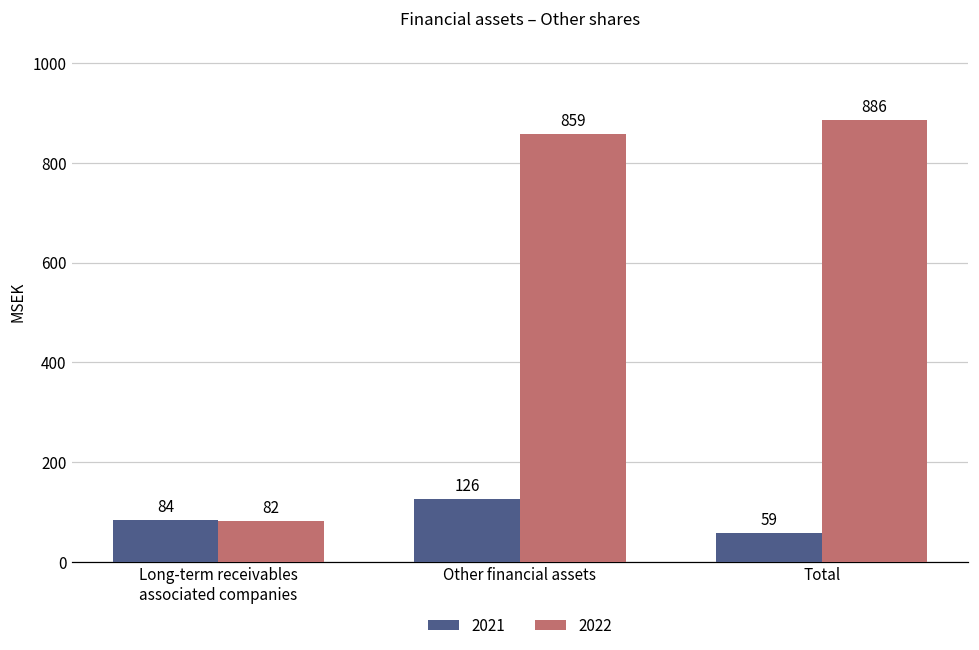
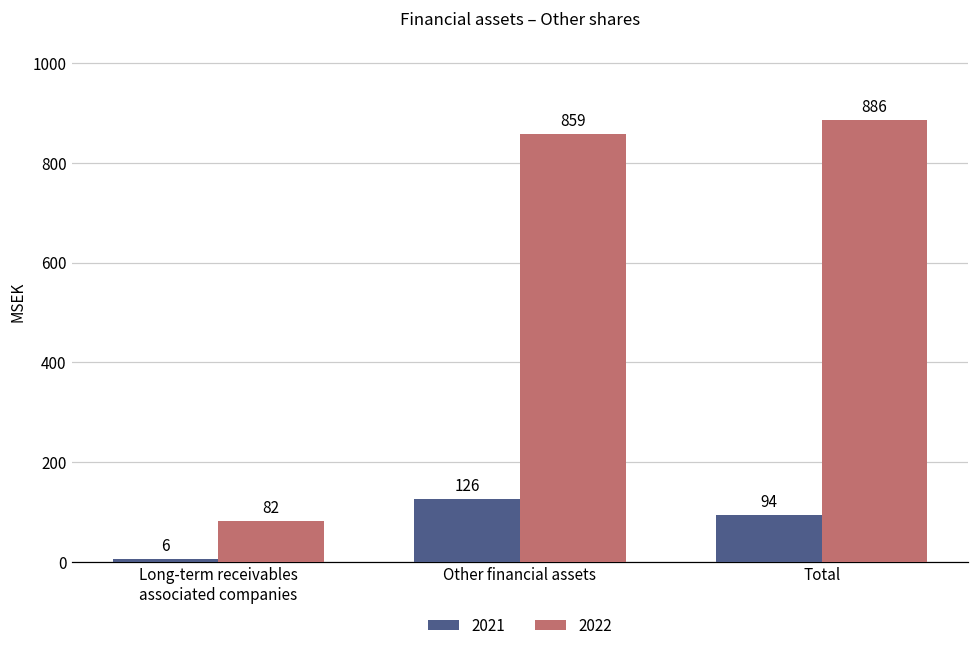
  {
    "2021": {
-     "Long-term receivables associated companies": 84,
+     "Long-term receivables associated companies": 6,
      "Other financial assets": 126,
-     "Total": 59
+     "Total": 94
    },
    "2022": {
      "Long-term receivables associated companies": 82,
      "Other financial assets": 859,
      "Total": 886
    }
  }
